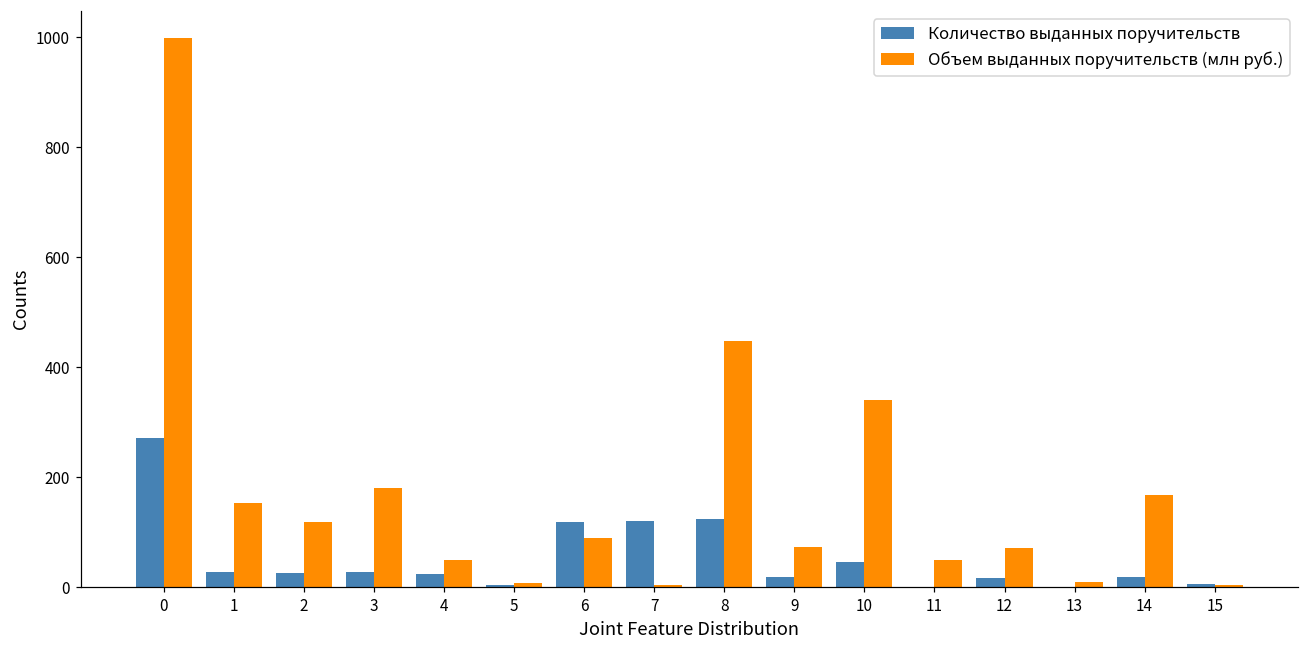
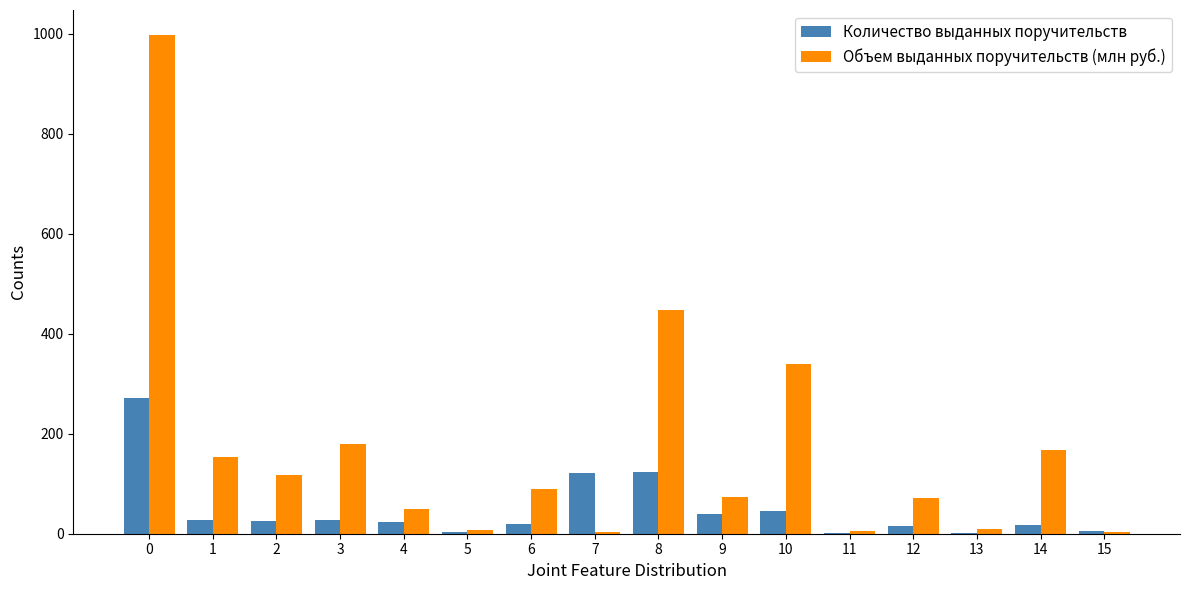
  {
    "Количество выданных поручительств": {
      "0": 270,
      "1": 30,
      "2": 30,
      "3": 30,
      "4": 20,
-     "6": 120,
+     "6": 20,
      "7": 120,
      "8": 120,
-     "9": 20,
+     "9": 40,
      "10": 50,
      "12": 20,
      "14": 20
    },
    "Объем выданных поручительств (млн руб.)": {
      "0": 1000,
      "1": 150,
      "2": 120,
      "3": 180,
      "4": 50,
      "5": 10,
      "6": 90,
      "8": 450,
      "9": 70,
      "10": 340,
-     "11": 50,
+     "11": 10,
      "12": 70,
      "13": 10,
      "14": 170
    }
  }
